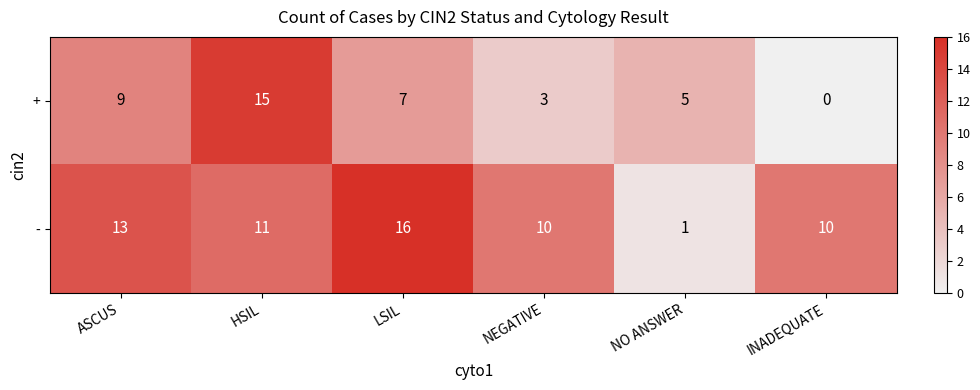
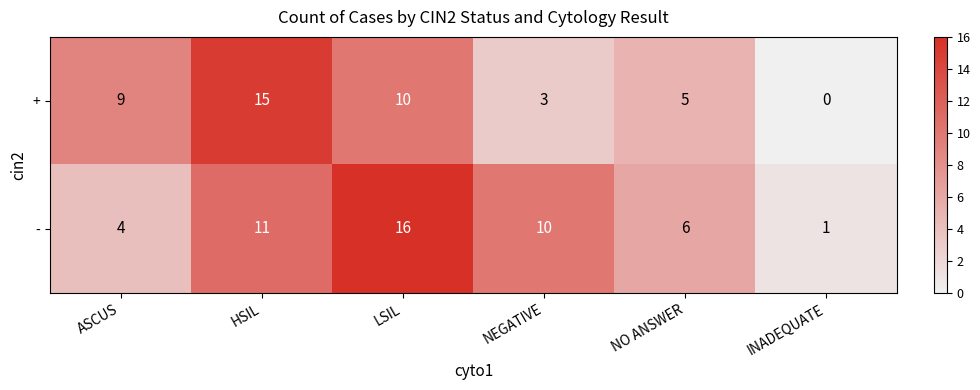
  {
    "+": {
      "ASCUS": 9,
      "HSIL": 15,
-     "LSIL": 7,
+     "LSIL": 10,
      "NEGATIVE": 3,
      "NO ANSWER": 5,
      "INADEQUATE": 0
    },
    "-": {
-     "ASCUS": 13,
+     "ASCUS": 4,
      "HSIL": 11,
      "LSIL": 16,
      "NEGATIVE": 10,
-     "NO ANSWER": 1,
-     "INADEQUATE": 10
+     "NO ANSWER": 6,
+     "INADEQUATE": 1
    }
  }
